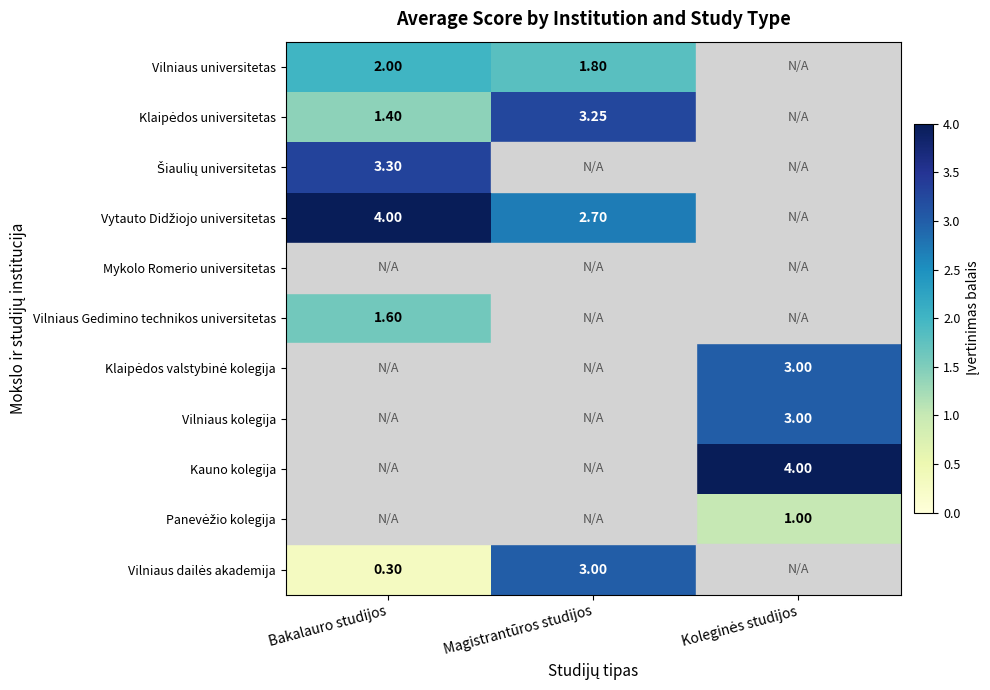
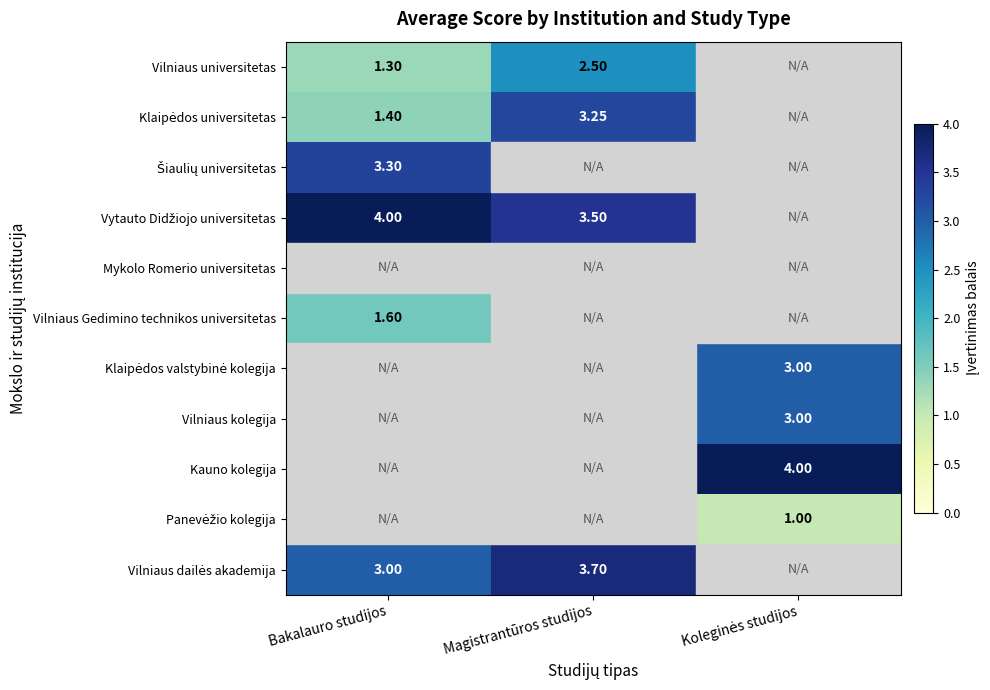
  {
    "Vilniaus universitetas": {
-     "Bakalauro studijos": 2.00,
-     "Magistrantūros studijos": 1.80
+     "Bakalauro studijos": 1.30,
+     "Magistrantūros studijos": 2.50
    },
    "Klaipėdos universitetas": {
      "Bakalauro studijos": 1.40,
      "Magistrantūros studijos": 3.25
    },
    "Šiaulių universitetas": {
      "Bakalauro studijos": 3.30
    },
    "Vytauto Didžiojo universitetas": {
      "Bakalauro studijos": 4.00,
-     "Magistrantūros studijos": 2.70
+     "Magistrantūros studijos": 3.50
    },
    "Vilniaus Gedimino technikos universitetas": {
      "Bakalauro studijos": 1.60
    },
    "Klaipėdos valstybinė kolegija": {
      "Koleginės studijos": 3.00
    },
    "Vilniaus kolegija": {
      "Koleginės studijos": 3.00
    },
    "Kauno kolegija": {
      "Koleginės studijos": 4.00
    },
    "Panevėžio kolegija": {
      "Koleginės studijos": 1.00
    },
    "Vilniaus dailės akademija": {
-     "Bakalauro studijos": 0.30,
-     "Magistrantūros studijos": 3.00
+     "Bakalauro studijos": 3.00,
+     "Magistrantūros studijos": 3.70
    }
  }
